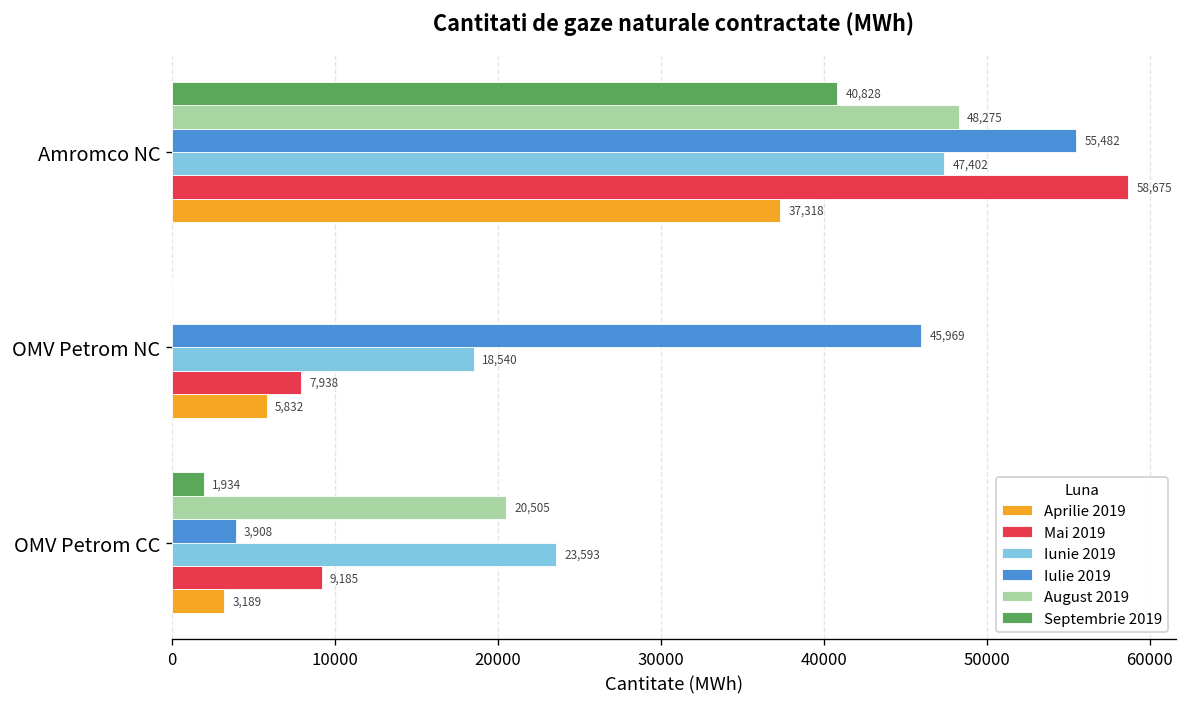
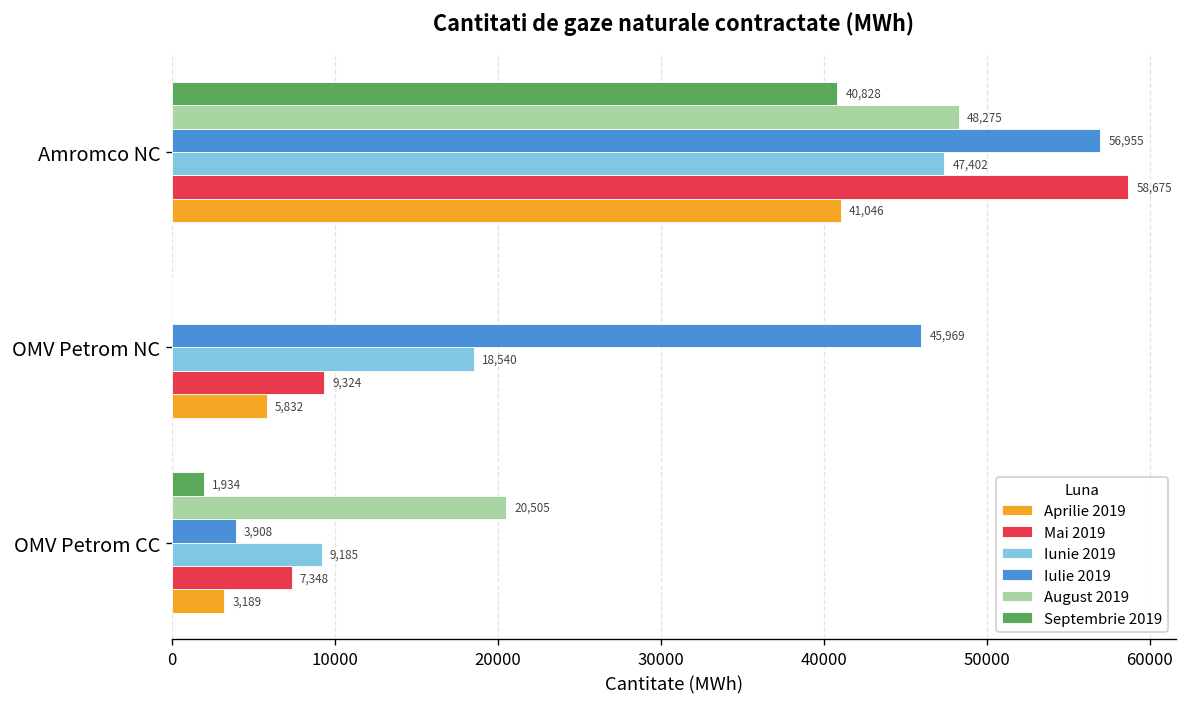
  {
    "Aprilie 2019": {
-     "Amromco NC": "37,318",
+     "Amromco NC": "41,046",
      "OMV Petrom NC": "5,832",
      "OMV Petrom CC": "3,189"
    },
    "Mai 2019": {
      "Amromco NC": "58,675",
-     "OMV Petrom NC": "7,938",
-     "OMV Petrom CC": "9,185"
+     "OMV Petrom NC": "9,324",
+     "OMV Petrom CC": "7,348"
    },
    "Iunie 2019": {
      "Amromco NC": "47,402",
      "OMV Petrom NC": "18,540",
-     "OMV Petrom CC": "23,593"
+     "OMV Petrom CC": "9,185"
    },
    "Iulie 2019": {
-     "Amromco NC": "55,482",
+     "Amromco NC": "56,955",
      "OMV Petrom NC": "45,969",
      "OMV Petrom CC": "3,908"
    },
    "August 2019": {
      "Amromco NC": "48,275",
      "OMV Petrom CC": "20,505"
    },
    "Septembrie 2019": {
      "Amromco NC": "40,828",
      "OMV Petrom CC": "1,934"
    }
  }
